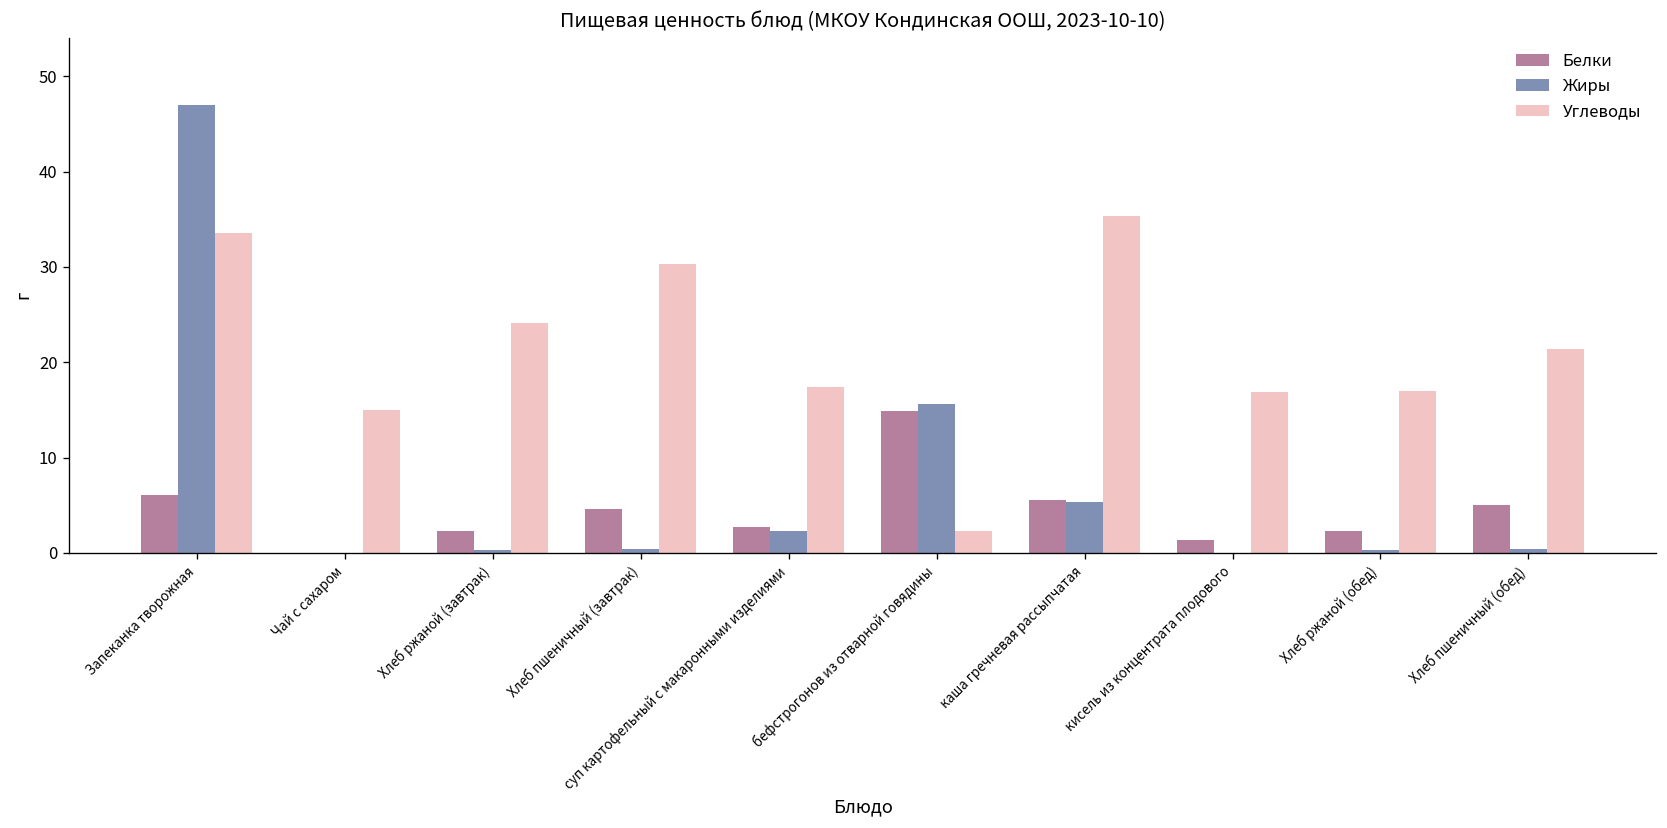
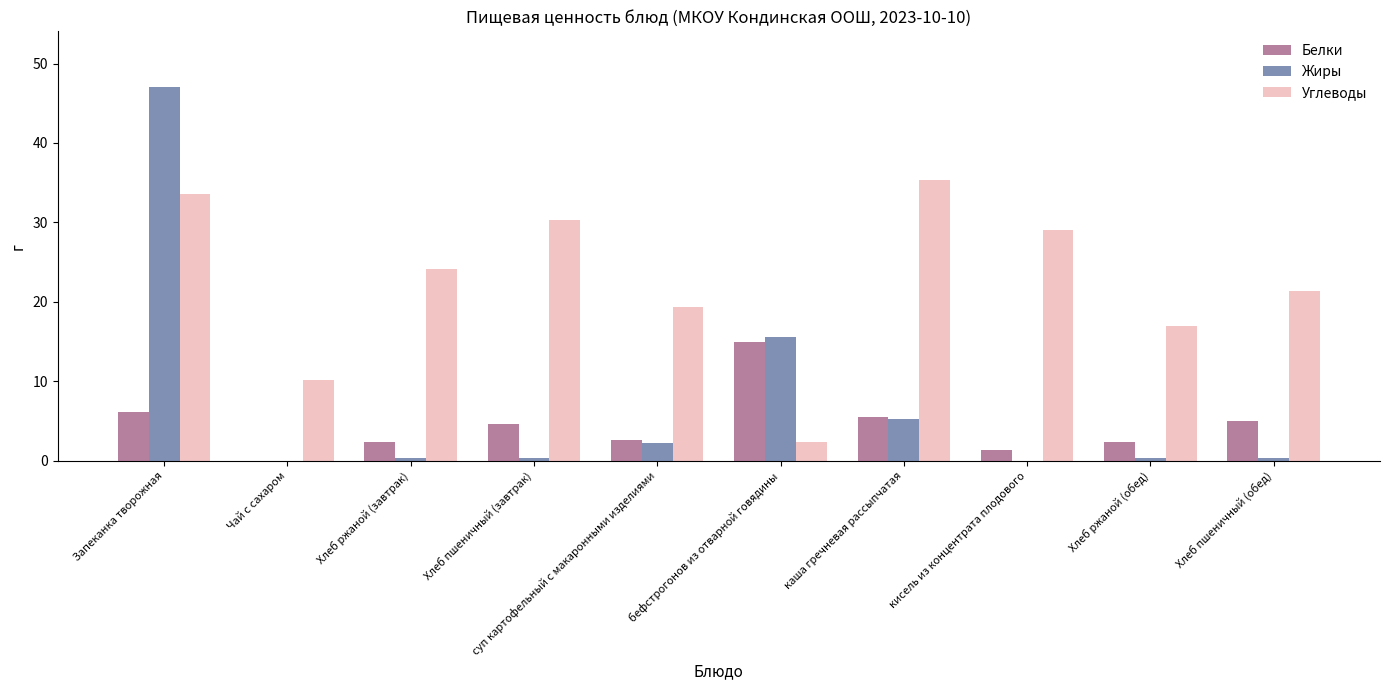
  {
    "Углеводы": {
      "Запеканка творожная": 34,
-     "Чай с сахаром": 15,
+     "Чай с сахаром": 10,
      "Хлеб ржаной (завтрак)": 24,
      "Хлеб пшеничный (завтрак)": 30,
-     "суп картофельный с макаронными изделиями": 17,
+     "суп картофельный с макаронными изделиями": 19,
      "бефстрогонов из отварной говядины": 2,
      "каша гречневая рассыпчатая": 35,
-     "кисель из концентрата плодового": 17,
+     "кисель из концентрата плодового": 29,
      "Хлеб ржаной (обед)": 17,
      "Хлеб пшеничный (обед)": 21
    }
  }
